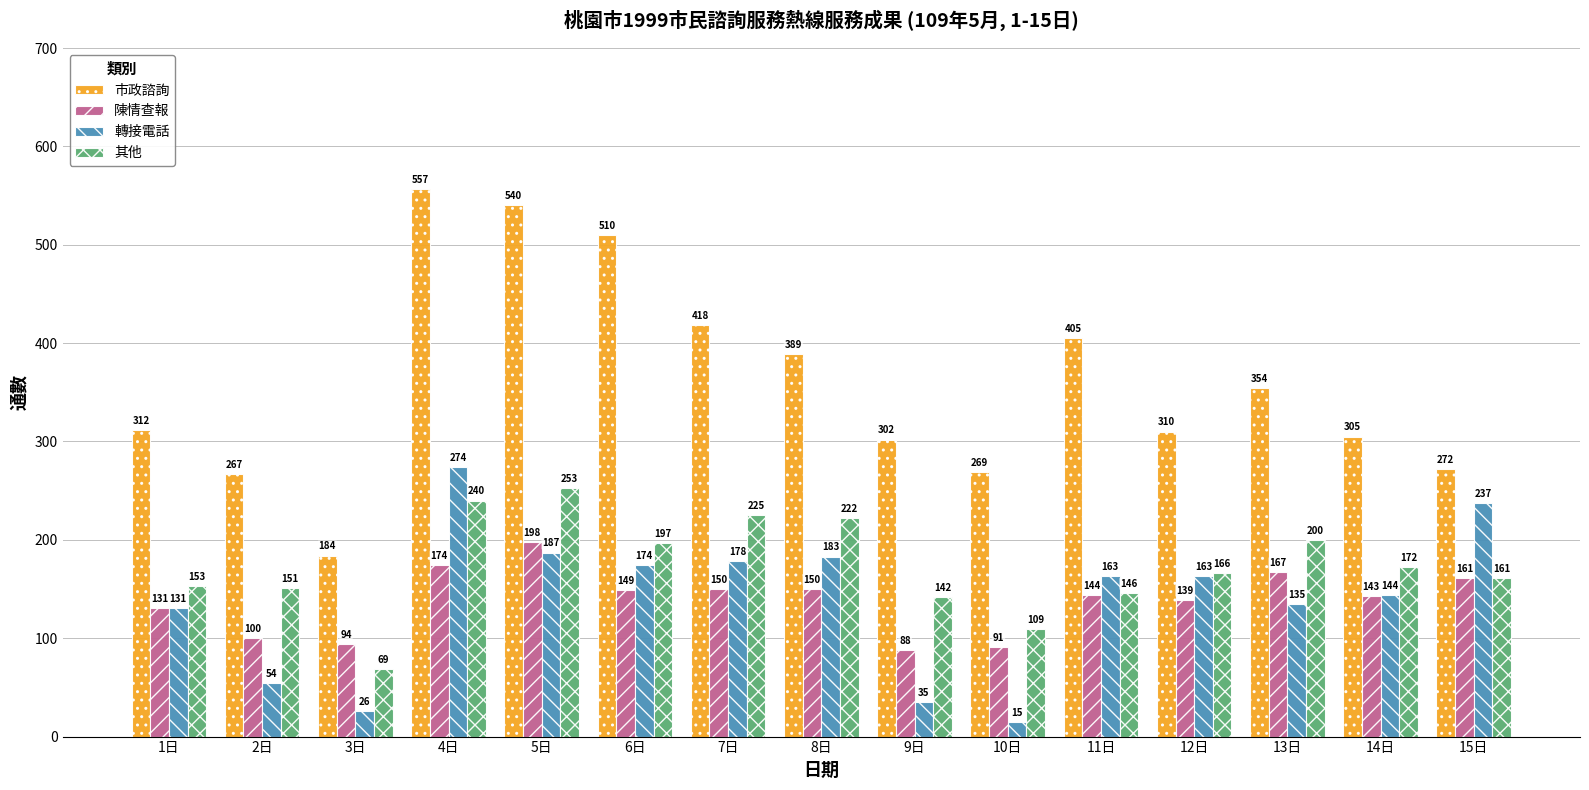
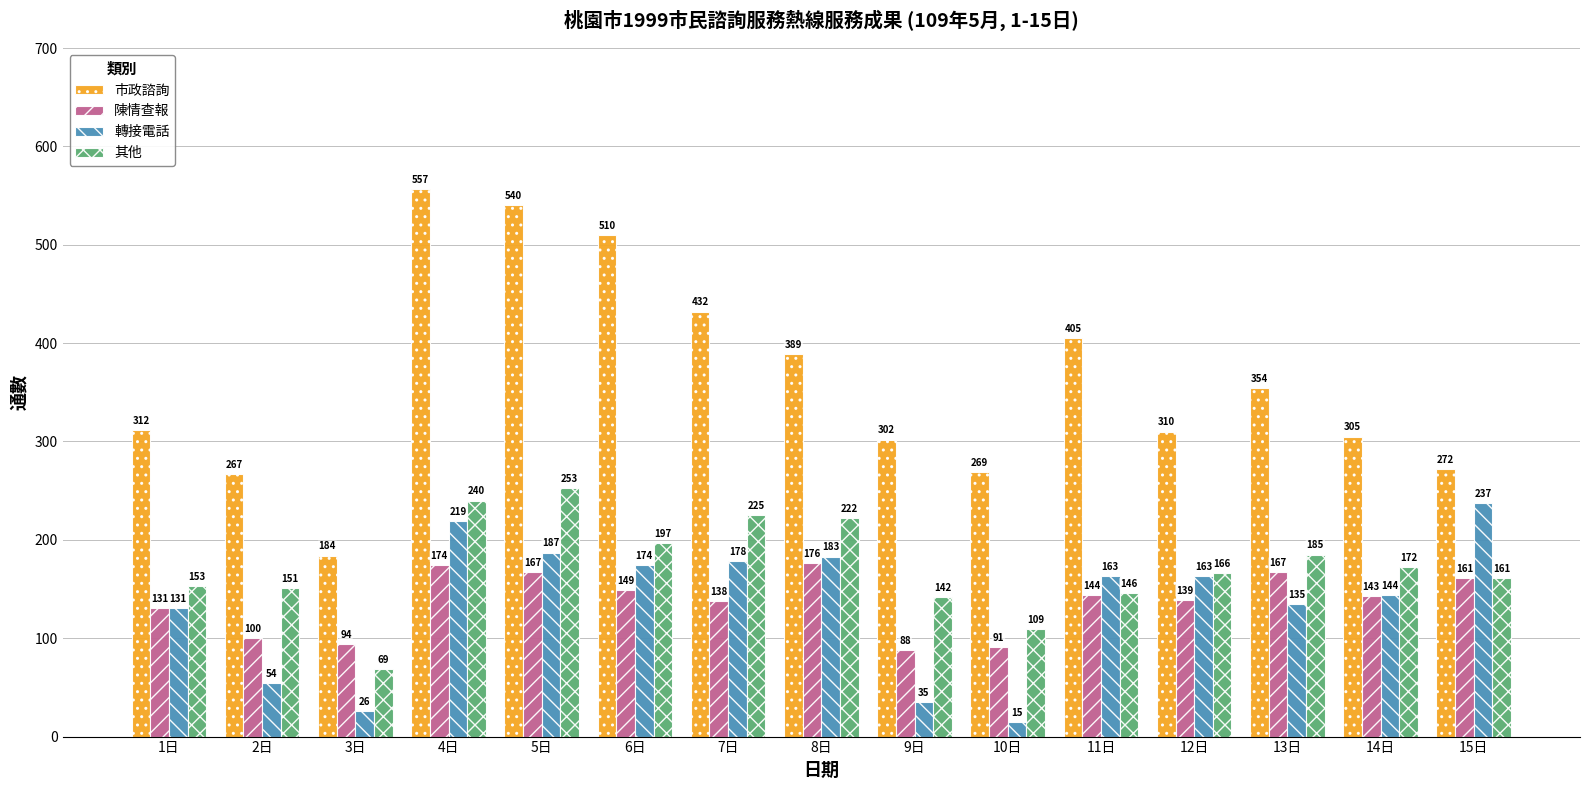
  {
    "市政諮詢": {
-     "7日": 418
+     "7日": 432
    },
    "陳情查報": {
-     "5日": 198,
-     "7日": 150,
-     "8日": 150
+     "5日": 167,
+     "7日": 138,
+     "8日": 176
    },
    "轉接電話": {
-     "4日": 274
+     "4日": 219
    },
    "其他": {
-     "13日": 200
+     "13日": 185
    }
  }
